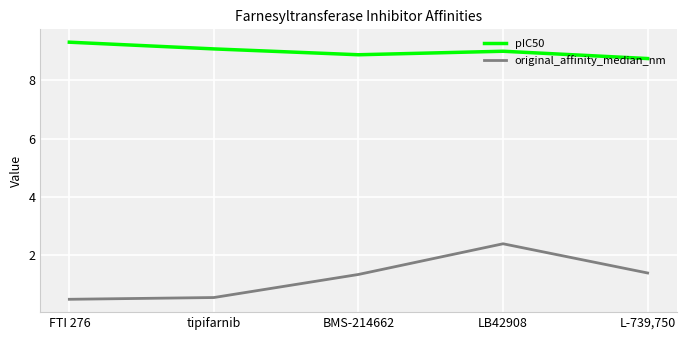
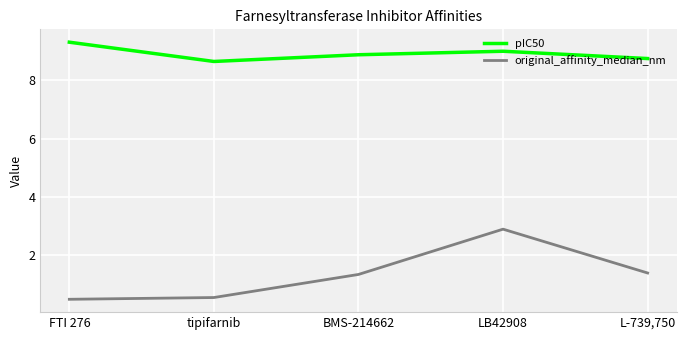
  {
    "pIC50": {
      "FTI 276": 9.3,
-     "tipifarnib": 9.1,
+     "tipifarnib": 8.6,
      "BMS-214662": 8.9,
      "LB42908": 9.0,
      "L-739,750": 8.7
    },
    "original_affinity_median_nm": {
      "FTI 276": 0.5,
      "tipifarnib": 0.6,
      "BMS-214662": 1.4,
-     "LB42908": 2.4,
+     "LB42908": 2.9,
      "L-739,750": 1.4
    }
  }
